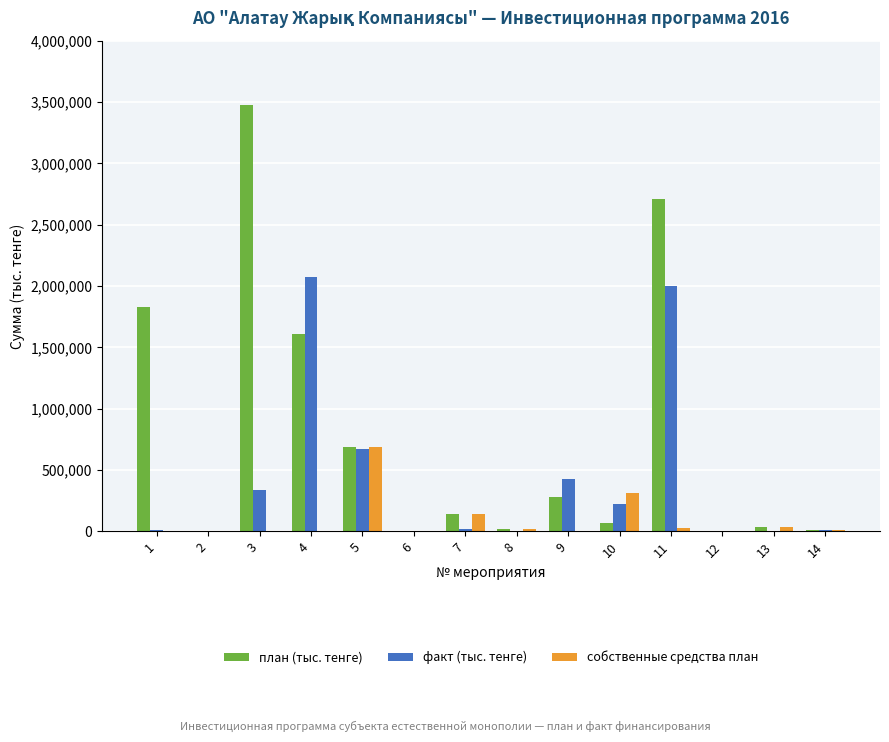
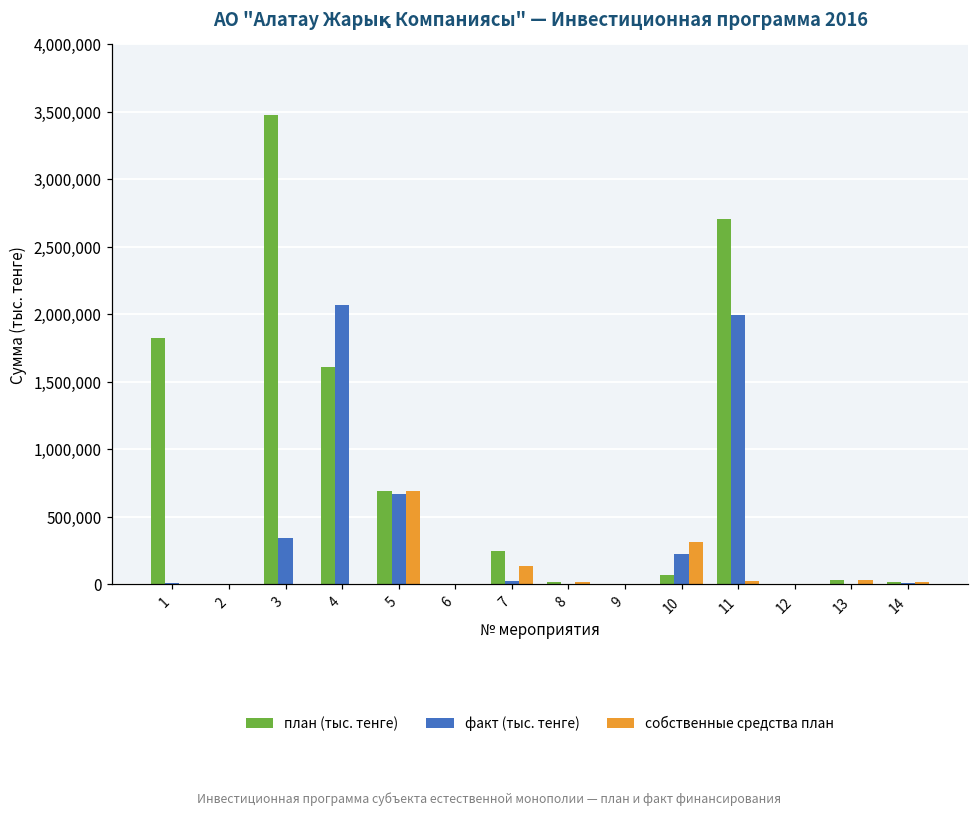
  {
    "план (тыс. тенге)": {
      "1": "1,830,000",
      "3": "3,480,000",
      "4": "1,610,000",
      "5": "690,000",
-     "7": "140,000",
-     "9": "280,000",
+     "7": "240,000",
+     "9": "0",
      "10": "70,000",
      "11": "2,710,000",
      "13": "30,000"
    },
    "факт (тыс. тенге)": {
      "3": "340,000",
      "4": "2,070,000",
      "5": "670,000",
      "7": "20,000",
      "8": "0",
-     "9": "430,000",
+     "9": "0",
      "10": "220,000",
      "11": "2,000,000",
      "13": "0"
    },
    "собственные средства план": {
      "1": "0",
      "3": "0",
      "4": "0",
      "5": "690,000",
      "7": "140,000",
      "10": "310,000",
      "11": "30,000",
      "13": "30,000"
    }
  }
